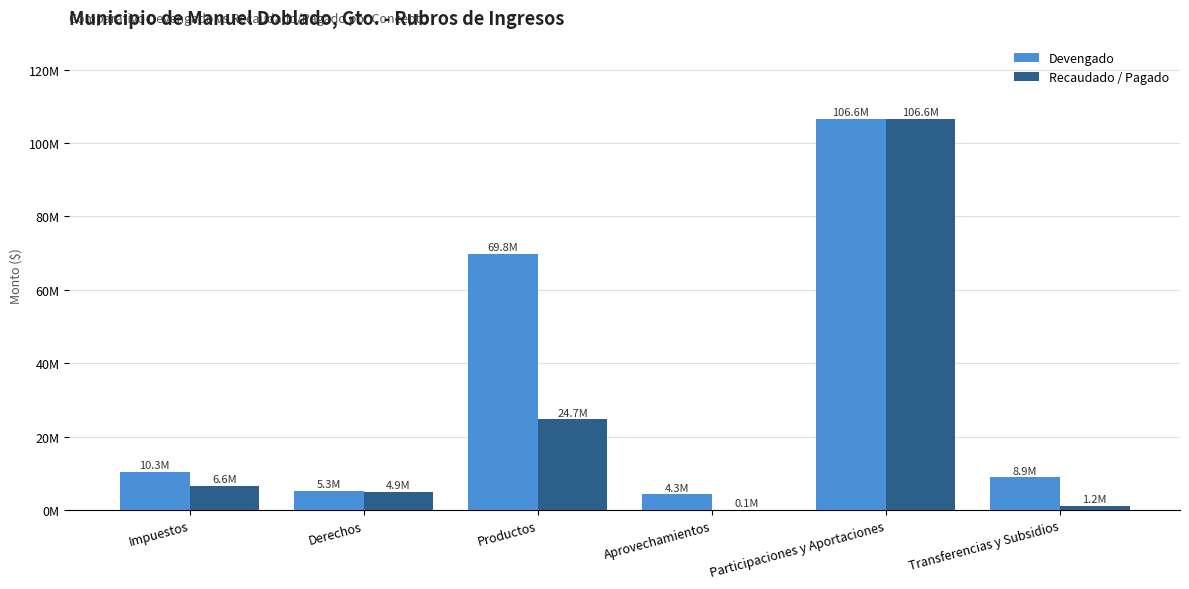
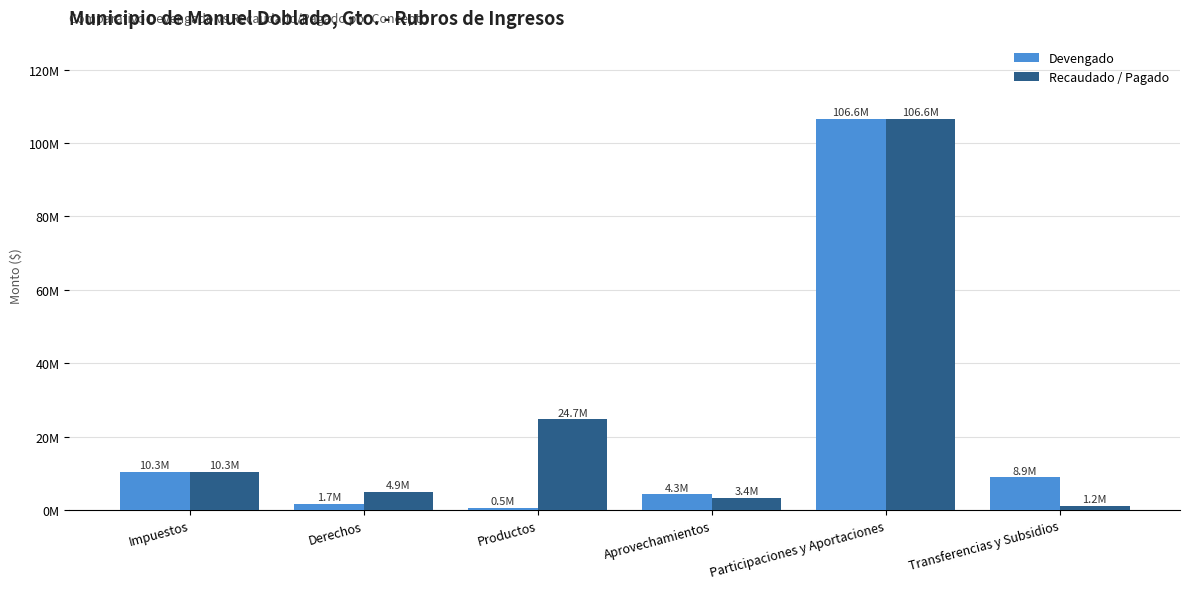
  {
    "Devengado": {
      "Impuestos": "10.3M",
-     "Derechos": "5.3M",
-     "Productos": "69.8M",
+     "Derechos": "1.7M",
+     "Productos": "0.5M",
      "Aprovechamientos": "4.3M",
      "Participaciones y Aportaciones": "106.6M",
      "Transferencias y Subsidios": "8.9M"
    },
    "Recaudado / Pagado": {
-     "Impuestos": "6.6M",
+     "Impuestos": "10.3M",
      "Derechos": "4.9M",
      "Productos": "24.7M",
-     "Aprovechamientos": "0.1M",
+     "Aprovechamientos": "3.4M",
      "Participaciones y Aportaciones": "106.6M",
      "Transferencias y Subsidios": "1.2M"
    }
  }
